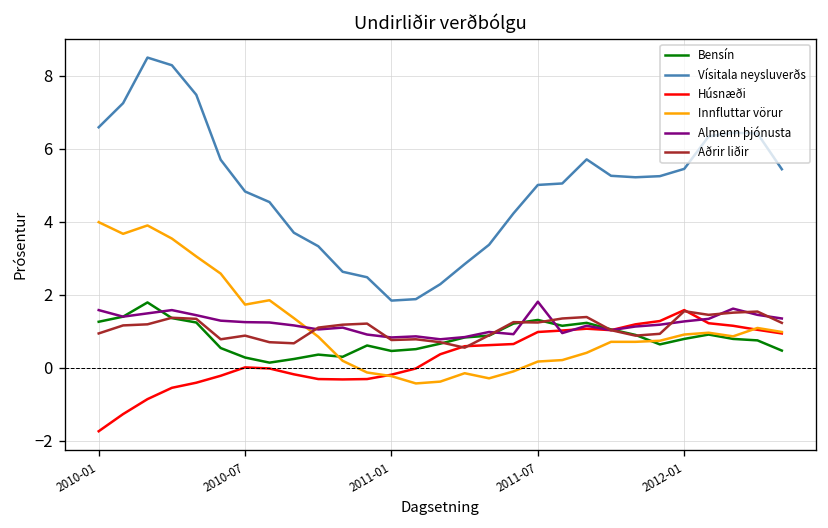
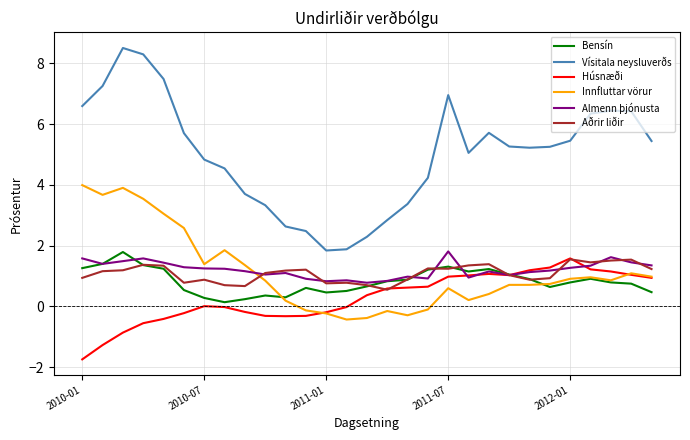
  {
    "Bensín": {
      "2010-01": 1.3,
      "2010-07": 0.3,
      "2011-01": 0.5,
      "2012-01": 0.8
    },
    "Vísitala neysluverðs": {
      "2010-01": 6.6,
      "2010-07": 4.8,
      "2011-01": 1.8,
-     "2011-07": 5.0,
+     "2011-07": 7.0,
      "2012-01": 5.5
    },
    "Húsnæði": {
      "2010-01": -1.7,
      "2010-07": 0.0,
      "2011-07": 1.0
    },
    "Innfluttar vörur": {
      "2010-01": 4.0,
-     "2010-07": 1.7,
-     "2011-07": 0.2,
+     "2010-07": 1.4,
+     "2011-07": 0.6,
      "2012-01": 0.9
    },
    "Almenn þjónusta": {
      "2010-01": 1.6,
      "2010-07": 1.3,
      "2011-07": 1.8,
      "2012-01": 1.3
    },
    "Aðrir liðir": {
      "2010-01": 0.9,
      "2010-07": 0.9
    }
  }
